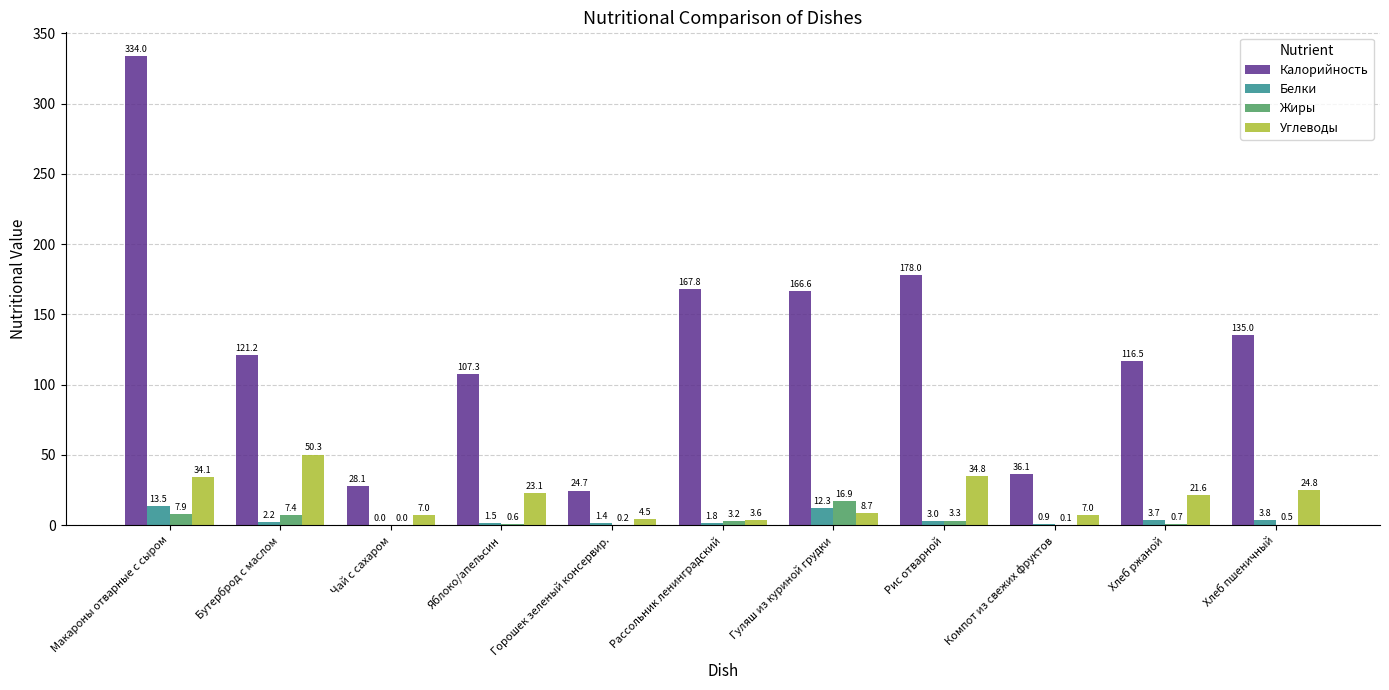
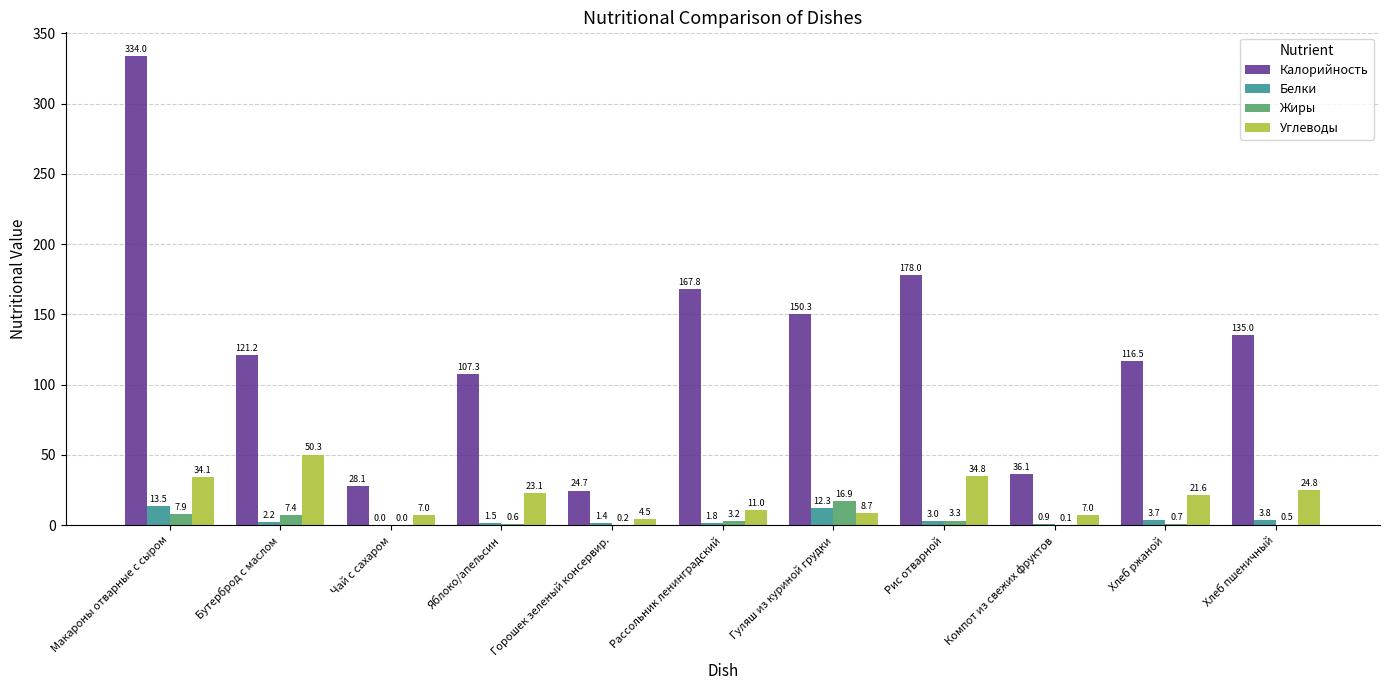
  {
    "Калорийность": {
      "Макароны отварные с сыром": 334.0,
      "Бутерброд с маслом": 121.2,
      "Чай с сахаром": 28.1,
      "Яблоко/апельсин": 107.3,
      "Горошек зеленый консервир.": 24.7,
      "Рассольник ленинградский": 167.8,
-     "Гуляш из куриной грудки": 166.6,
+     "Гуляш из куриной грудки": 150.3,
      "Рис отварной": 178.0,
      "Компот из свежих фруктов": 36.1,
      "Хлеб ржаной": 116.5,
      "Хлеб пшеничный": 135.0
    },
    "Углеводы": {
      "Макароны отварные с сыром": 34.1,
      "Бутерброд с маслом": 50.3,
      "Чай с сахаром": 7.0,
      "Яблоко/апельсин": 23.1,
      "Горошек зеленый консервир.": 4.5,
-     "Рассольник ленинградский": 3.6,
+     "Рассольник ленинградский": 11.0,
      "Гуляш из куриной грудки": 8.7,
      "Рис отварной": 34.8,
      "Компот из свежих фруктов": 7.0,
      "Хлеб ржаной": 21.6,
      "Хлеб пшеничный": 24.8
    }
  }
